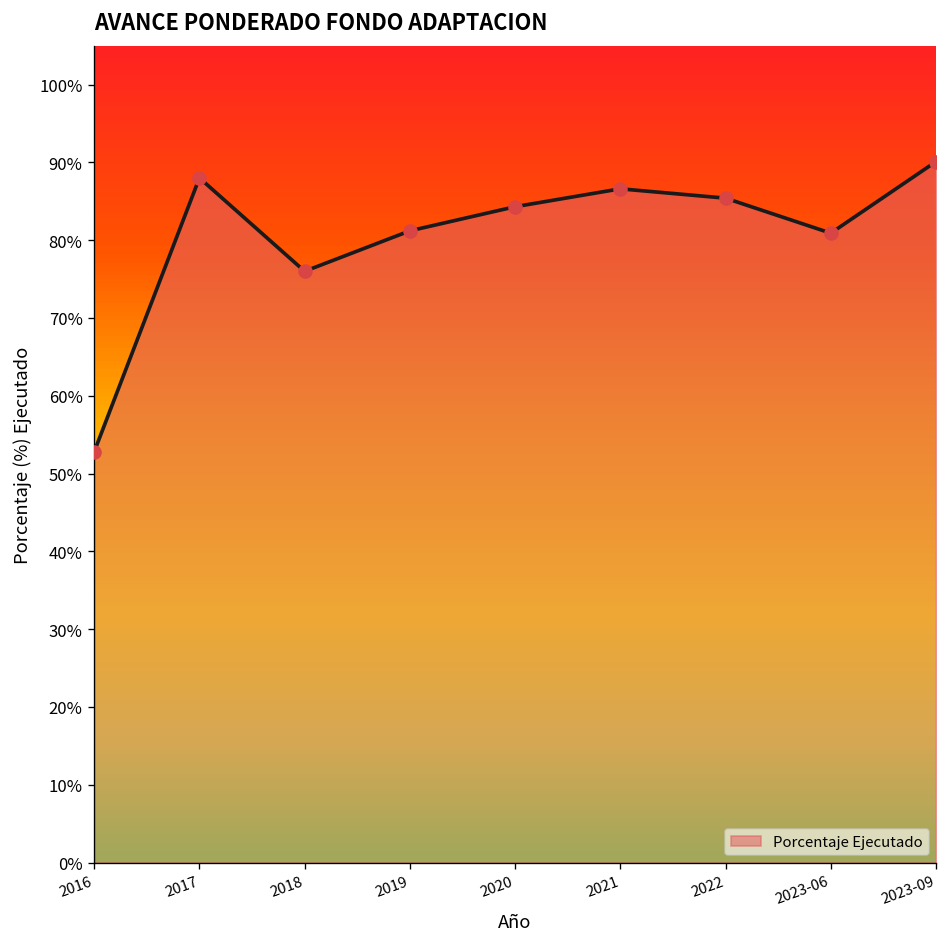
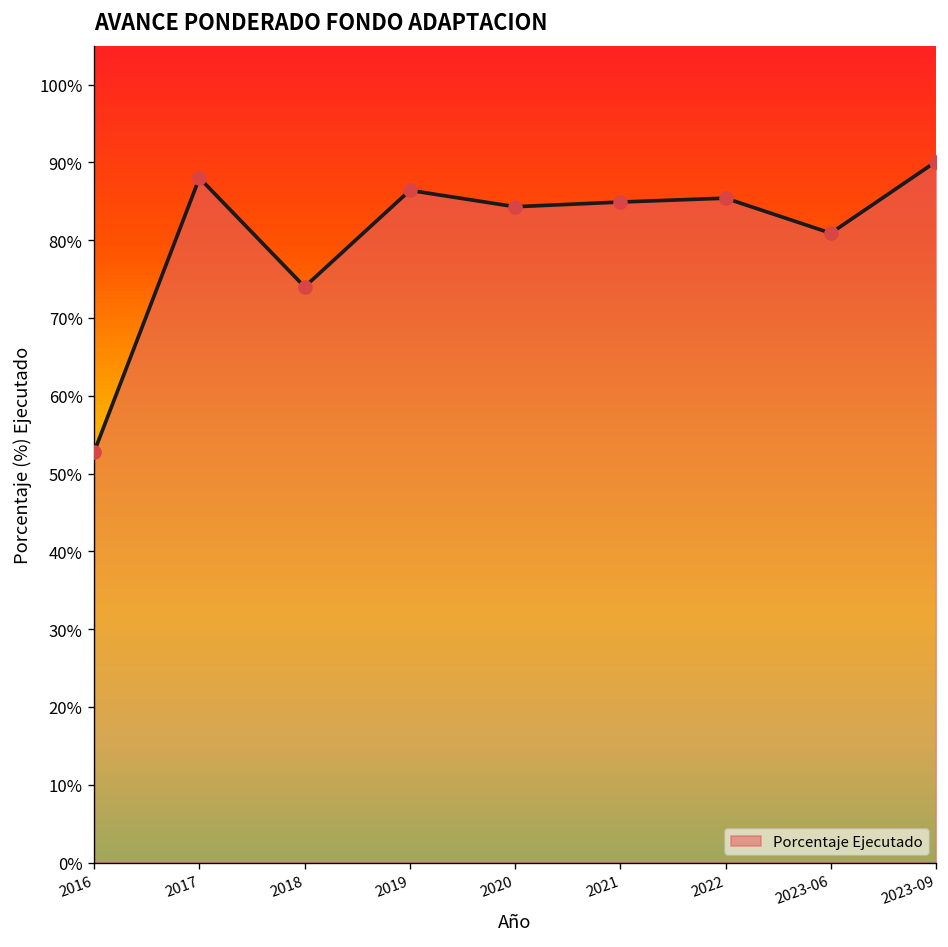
  {
    "2016": "53%",
    "2017": "88%",
-   "2018": "76%",
-   "2019": "81%",
+   "2018": "74%",
+   "2019": "86%",
    "2020": "84%",
-   "2021": "87%",
+   "2021": "85%",
    "2022": "85%",
    "2023-06": "81%",
    "2023-09": "90%"
  }
